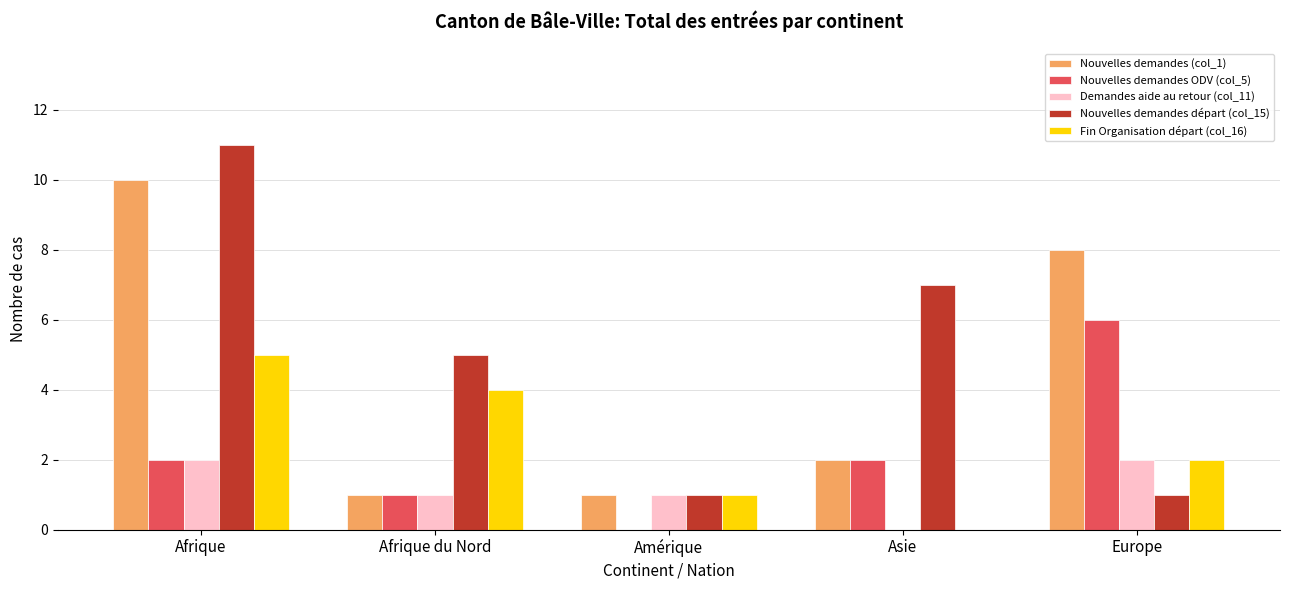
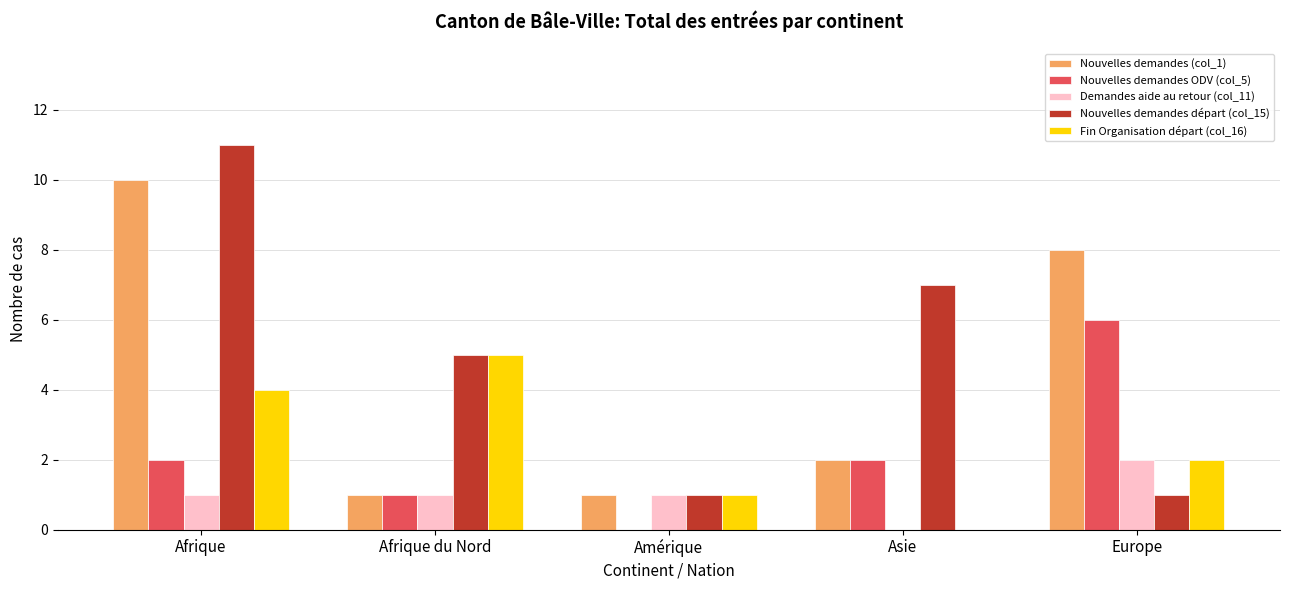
  {
    "Nouvelles demandes (col_1)": {
      "Afrique": 10,
      "Afrique du Nord": 1,
      "Amérique": 1,
      "Asie": 2,
      "Europe": 8
    },
    "Nouvelles demandes ODV (col_5)": {
      "Afrique": 2,
      "Afrique du Nord": 1,
      "Amérique": 0,
      "Asie": 2,
      "Europe": 6
    },
    "Demandes aide au retour (col_11)": {
-     "Afrique": 2,
+     "Afrique": 1,
      "Afrique du Nord": 1,
      "Amérique": 1,
      "Asie": 0,
      "Europe": 2
    },
    "Nouvelles demandes départ (col_15)": {
      "Afrique": 11,
      "Afrique du Nord": 5,
      "Amérique": 1,
      "Asie": 7,
      "Europe": 1
    },
    "Fin Organisation départ (col_16)": {
-     "Afrique": 5,
-     "Afrique du Nord": 4,
+     "Afrique": 4,
+     "Afrique du Nord": 5,
      "Amérique": 1,
      "Asie": 0,
      "Europe": 2
    }
  }
